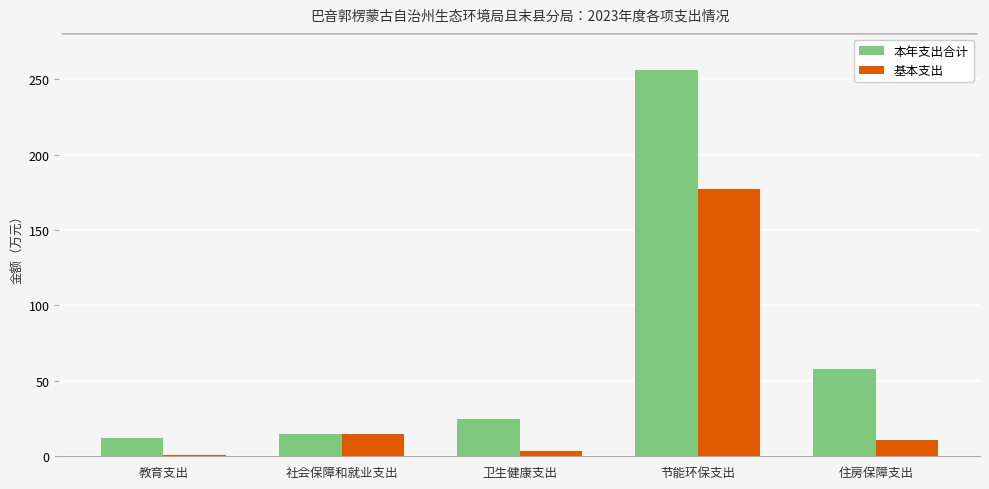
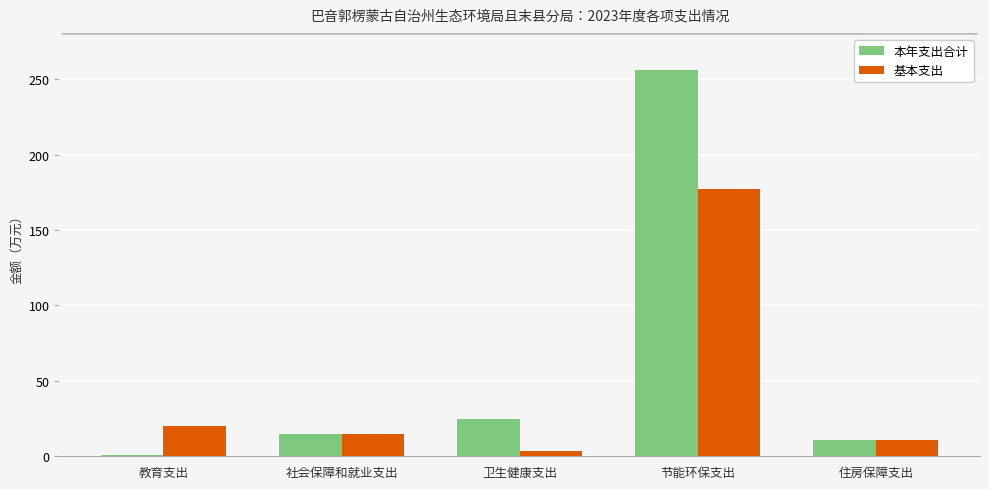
  {
    "本年支出合计": {
-     "教育支出": 12,
+     "教育支出": 1,
      "社会保障和就业支出": 15,
      "卫生健康支出": 25,
      "节能环保支出": 256,
-     "住房保障支出": 58
+     "住房保障支出": 11
    },
    "基本支出": {
-     "教育支出": 1,
+     "教育支出": 20,
      "社会保障和就业支出": 15,
      "卫生健康支出": 3,
      "节能环保支出": 177,
      "住房保障支出": 11
    }
  }
